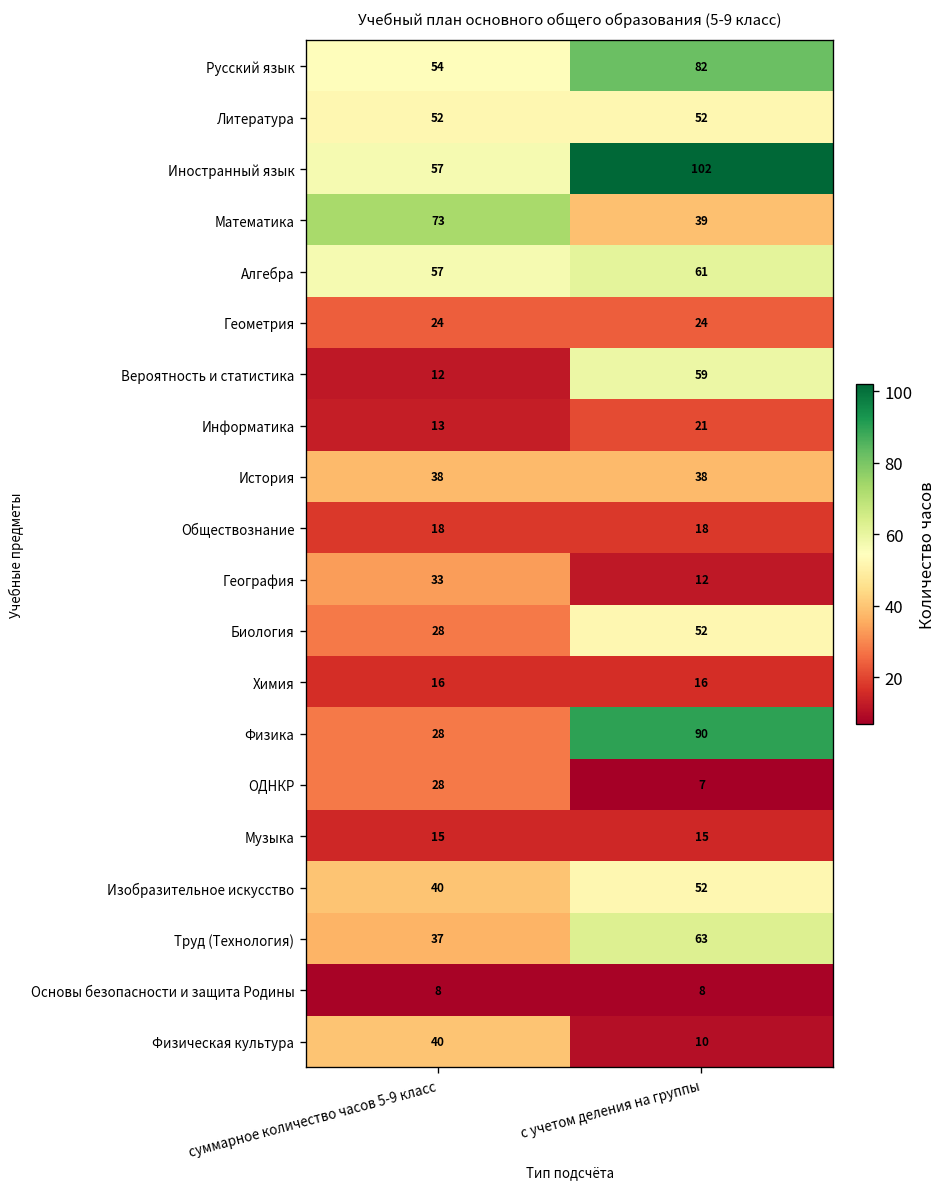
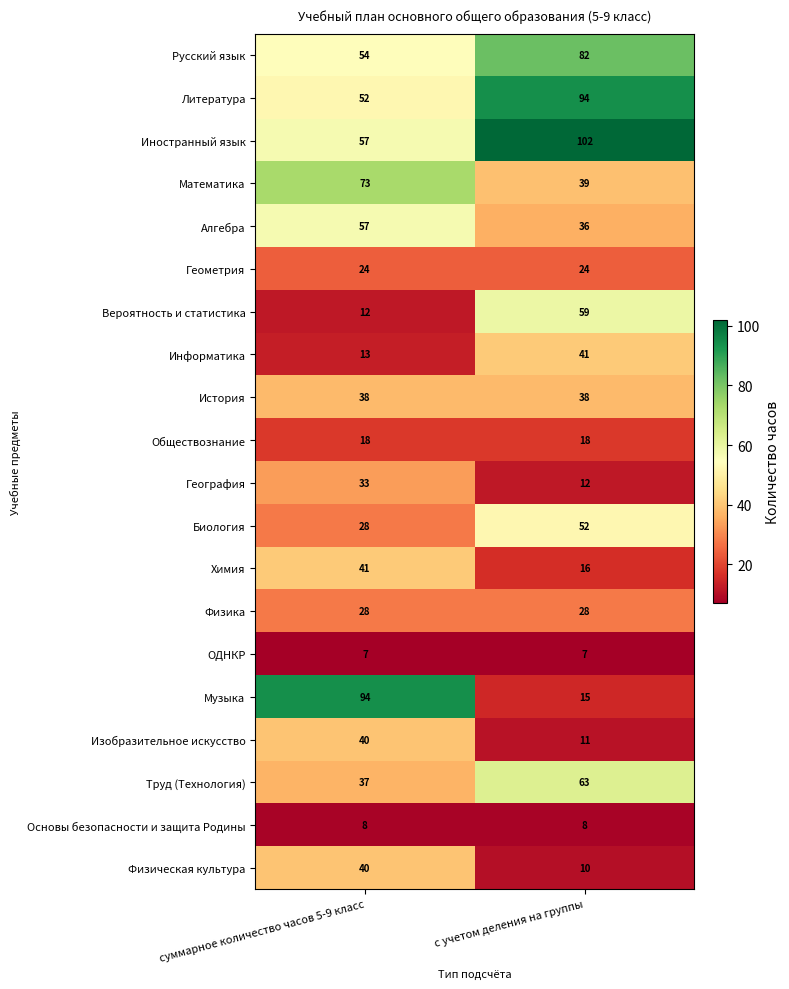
  {
    "Русский язык": {
      "суммарное количество часов 5-9 класс": 54,
      "с учетом деления на группы": 82
    },
    "Литература": {
      "суммарное количество часов 5-9 класс": 52,
-     "с учетом деления на группы": 52
+     "с учетом деления на группы": 94
    },
    "Иностранный язык": {
      "суммарное количество часов 5-9 класс": 57,
      "с учетом деления на группы": 102
    },
    "Математика": {
      "суммарное количество часов 5-9 класс": 73,
      "с учетом деления на группы": 39
    },
    "Алгебра": {
      "суммарное количество часов 5-9 класс": 57,
-     "с учетом деления на группы": 61
+     "с учетом деления на группы": 36
    },
    "Геометрия": {
      "суммарное количество часов 5-9 класс": 24,
      "с учетом деления на группы": 24
    },
    "Вероятность и статистика": {
      "суммарное количество часов 5-9 класс": 12,
      "с учетом деления на группы": 59
    },
    "Информатика": {
      "суммарное количество часов 5-9 класс": 13,
-     "с учетом деления на группы": 21
+     "с учетом деления на группы": 41
    },
    "История": {
      "суммарное количество часов 5-9 класс": 38,
      "с учетом деления на группы": 38
    },
    "Обществознание": {
      "суммарное количество часов 5-9 класс": 18,
      "с учетом деления на группы": 18
    },
    "География": {
      "суммарное количество часов 5-9 класс": 33,
      "с учетом деления на группы": 12
    },
    "Биология": {
      "суммарное количество часов 5-9 класс": 28,
      "с учетом деления на группы": 52
    },
    "Химия": {
-     "суммарное количество часов 5-9 класс": 16,
+     "суммарное количество часов 5-9 класс": 41,
      "с учетом деления на группы": 16
    },
    "Физика": {
      "суммарное количество часов 5-9 класс": 28,
-     "с учетом деления на группы": 90
+     "с учетом деления на группы": 28
    },
    "ОДНКР": {
-     "суммарное количество часов 5-9 класс": 28,
+     "суммарное количество часов 5-9 класс": 7,
      "с учетом деления на группы": 7
    },
    "Музыка": {
-     "суммарное количество часов 5-9 класс": 15,
+     "суммарное количество часов 5-9 класс": 94,
      "с учетом деления на группы": 15
    },
    "Изобразительное искусство": {
      "суммарное количество часов 5-9 класс": 40,
-     "с учетом деления на группы": 52
+     "с учетом деления на группы": 11
    },
    "Труд (Технология)": {
      "суммарное количество часов 5-9 класс": 37,
      "с учетом деления на группы": 63
    },
    "Основы безопасности и защита Родины": {
      "суммарное количество часов 5-9 класс": 8,
      "с учетом деления на группы": 8
    },
    "Физическая культура": {
      "суммарное количество часов 5-9 класс": 40,
      "с учетом деления на группы": 10
    }
  }
